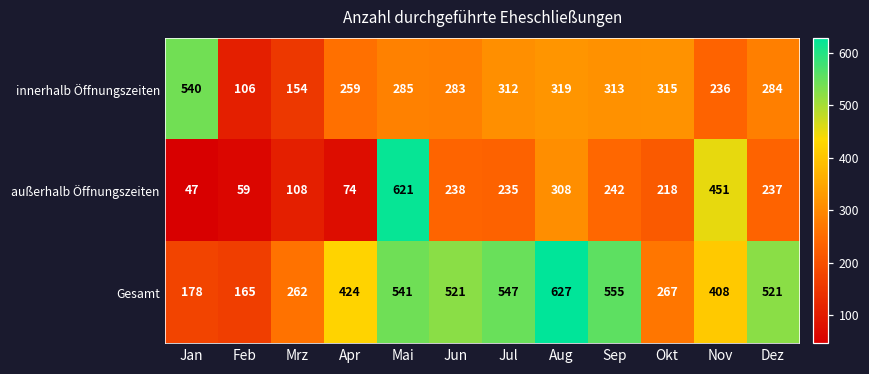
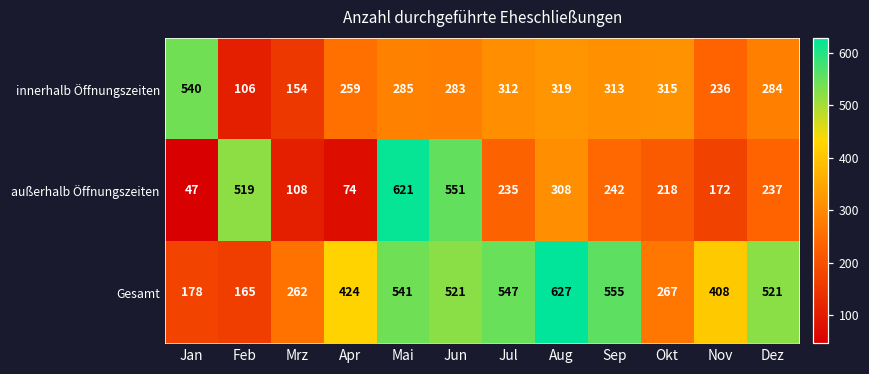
  {
    "innerhalb Öffnungszeiten": {
      "Jan": 540,
      "Feb": 106,
      "Mrz": 154,
      "Apr": 259,
      "Mai": 285,
      "Jun": 283,
      "Jul": 312,
      "Aug": 319,
      "Sep": 313,
      "Okt": 315,
      "Nov": 236,
      "Dez": 284
    },
    "außerhalb Öffnungszeiten": {
      "Jan": 47,
-     "Feb": 59,
+     "Feb": 519,
      "Mrz": 108,
      "Apr": 74,
      "Mai": 621,
-     "Jun": 238,
+     "Jun": 551,
      "Jul": 235,
      "Aug": 308,
      "Sep": 242,
      "Okt": 218,
-     "Nov": 451,
+     "Nov": 172,
      "Dez": 237
    },
    "Gesamt": {
      "Jan": 178,
      "Feb": 165,
      "Mrz": 262,
      "Apr": 424,
      "Mai": 541,
      "Jun": 521,
      "Jul": 547,
      "Aug": 627,
      "Sep": 555,
      "Okt": 267,
      "Nov": 408,
      "Dez": 521
    }
  }
